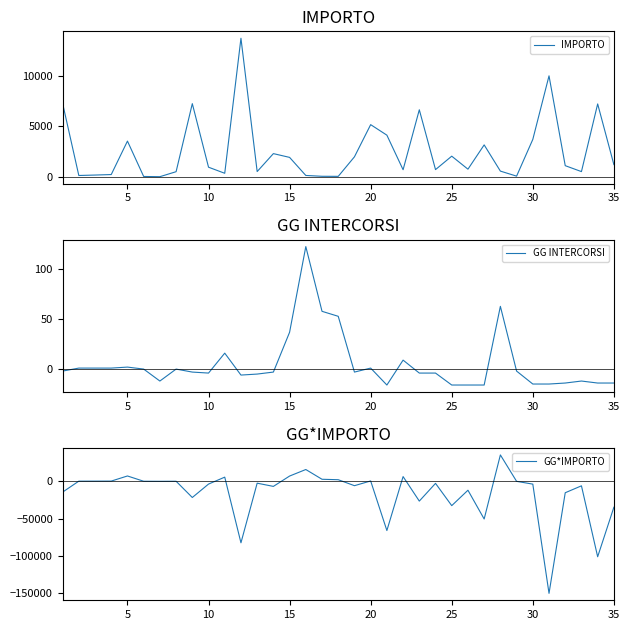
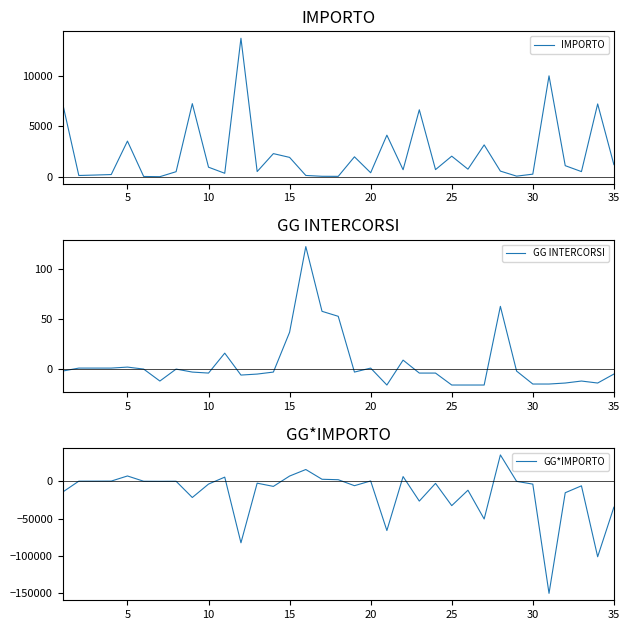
  {
    "IMPORTO": {
      "5": 3500,
      "10": 900,
      "15": 1900,
-     "20": 5200,
+     "20": 400,
      "25": 2000,
-     "30": 3700,
+     "30": 300,
      "35": 1200
    },
    "GG INTERCORSI": {
      "5": 0,
      "10": 0,
      "15": 40,
      "20": 0,
      "25": -20,
      "30": -20,
-     "35": -14
+     "35": -5
    },
    "GG*IMPORTO": {
      "5": 10000,
      "10": 0,
      "15": 10000,
      "20": 0,
      "25": -30000,
      "30": 0,
      "35": -30000
    }
  }
